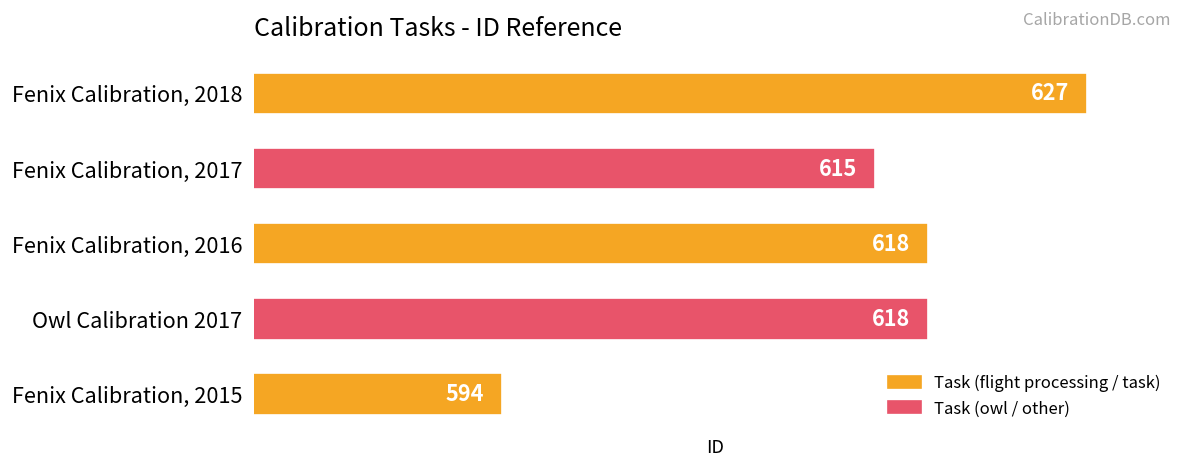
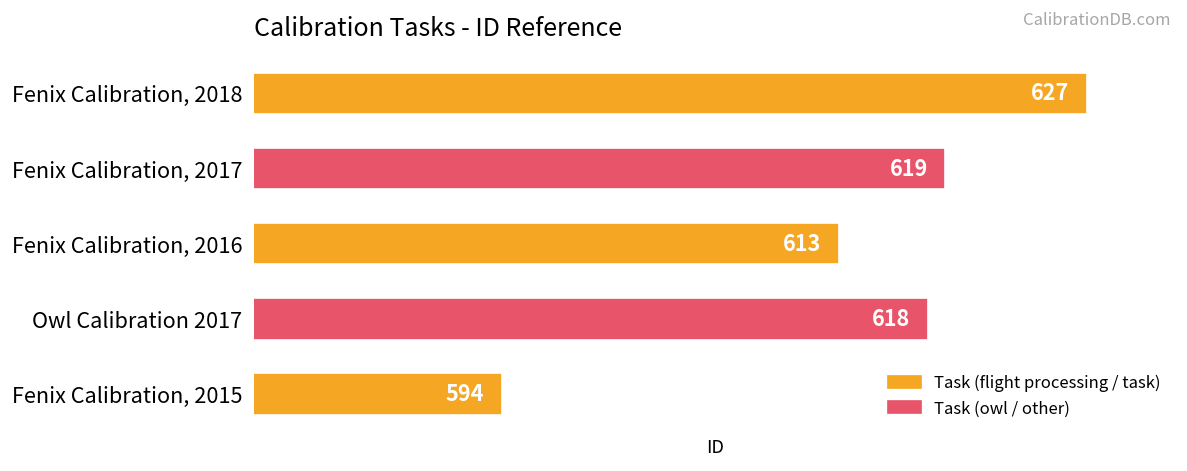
  {
    "Fenix Calibration, 2018": 627,
-   "Fenix Calibration, 2017": 615,
-   "Fenix Calibration, 2016": 618,
+   "Fenix Calibration, 2017": 619,
+   "Fenix Calibration, 2016": 613,
    "Owl Calibration 2017": 618,
    "Fenix Calibration, 2015": 594
  }
